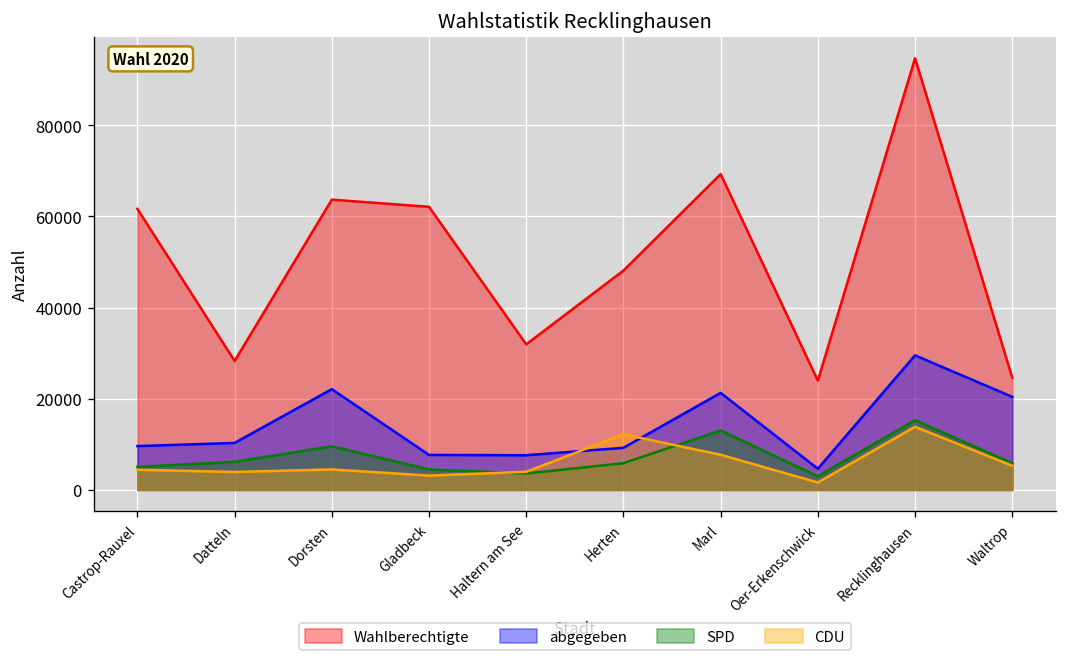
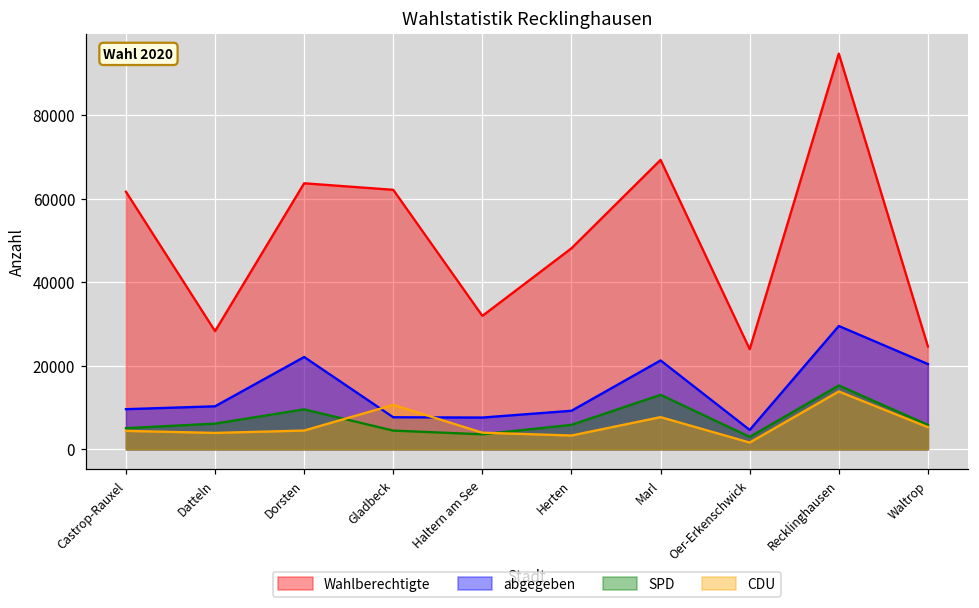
  {
    "Wahlberechtigte": {
      "Castrop-Rauxel": 62000,
      "Datteln": 28000,
      "Dorsten": 64000,
      "Gladbeck": 62000,
      "Haltern am See": 32000,
      "Herten": 48000,
      "Marl": 69000,
      "Oer-Erkenschwick": 24000,
      "Recklinghausen": 95000,
      "Waltrop": 25000
    },
    "abgegeben": {
      "Castrop-Rauxel": 10000,
      "Datteln": 10000,
      "Dorsten": 22000,
      "Gladbeck": 8000,
      "Haltern am See": 8000,
      "Herten": 9000,
      "Marl": 21000,
      "Oer-Erkenschwick": 5000,
      "Recklinghausen": 30000,
      "Waltrop": 20000
    },
    "SPD": {
      "Datteln": 6000,
      "Dorsten": 10000,
      "Gladbeck": 4000,
      "Herten": 6000,
      "Marl": 13000,
      "Oer-Erkenschwick": 3000,
      "Recklinghausen": 15000
    },
    "CDU": {
      "Datteln": 4000,
      "Dorsten": 4000,
-     "Gladbeck": 3000,
-     "Herten": 12000,
+     "Gladbeck": 11000,
+     "Herten": 3000,
      "Marl": 8000,
      "Oer-Erkenschwick": 2000,
      "Recklinghausen": 14000
    }
  }
